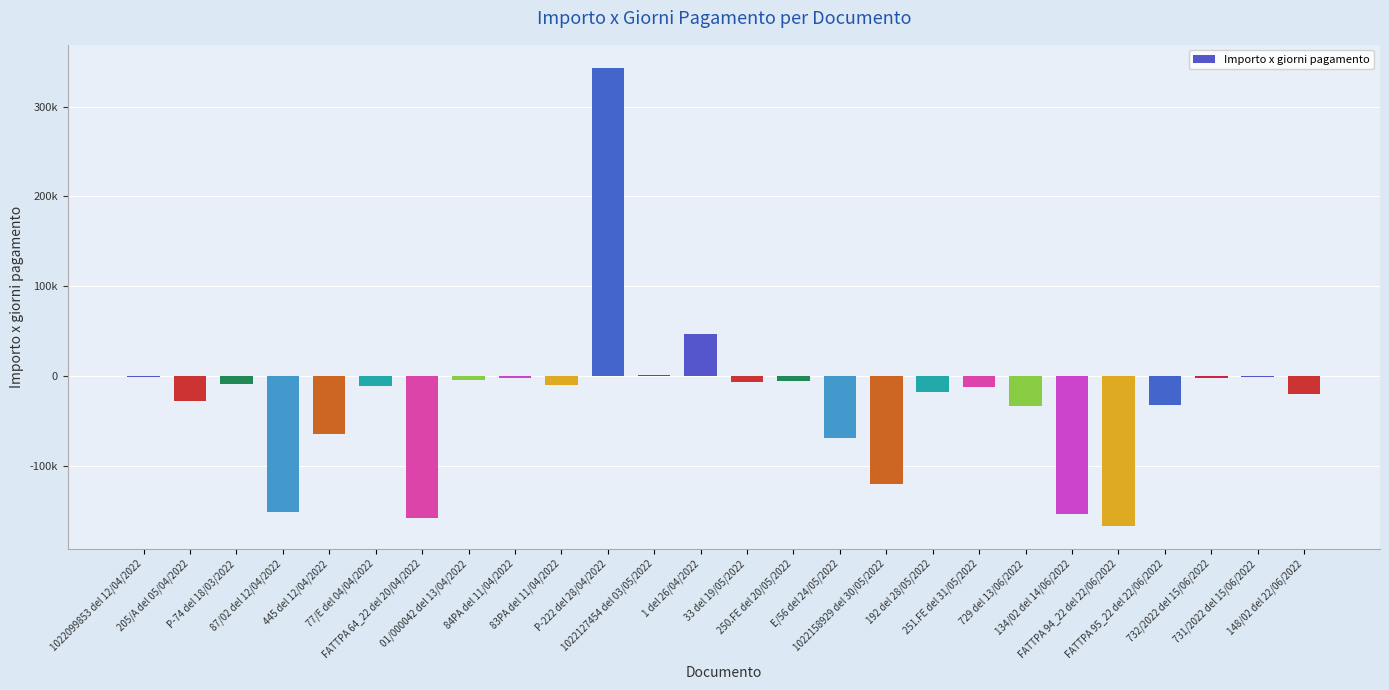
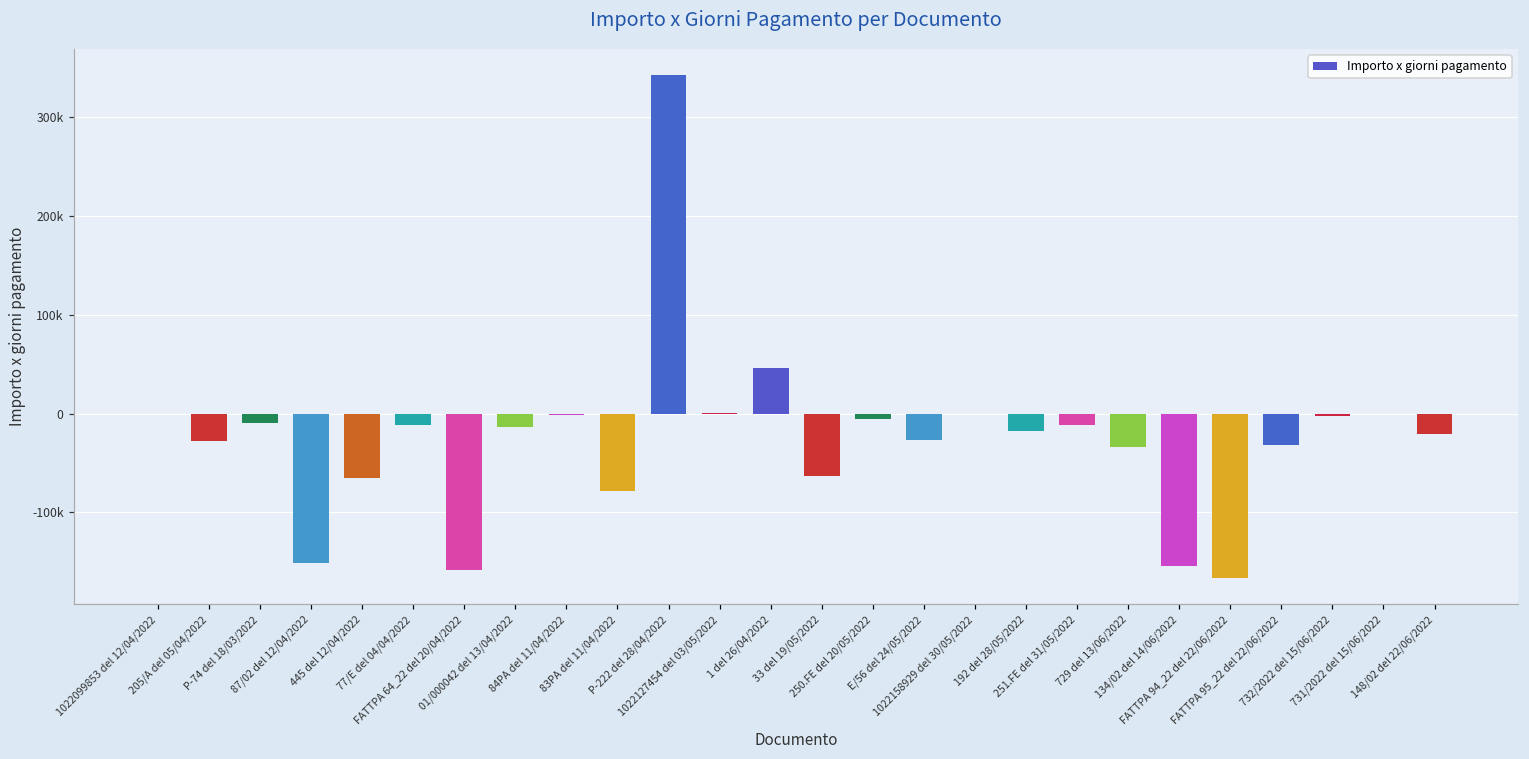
  {
    "205/A del 05/04/2022": -30000,
    "P-74 del 18/03/2022": -10000,
    "87/02 del 12/04/2022": -150000,
    "445 del 12/04/2022": -60000,
    "77/E del 04/04/2022": -10000,
    "FATTPA 64_22 del 20/04/2022": -160000,
-   "01/000042 del 13/04/2022": 0,
-   "83PA del 11/04/2022": -10000,
+   "01/000042 del 13/04/2022": -10000,
+   "83PA del 11/04/2022": -80000,
    "P-222 del 28/04/2022": 340000,
    "1 del 26/04/2022": 50000,
-   "33 del 19/05/2022": -10000,
+   "33 del 19/05/2022": -60000,
    "250.FE del 20/05/2022": -10000,
-   "E/56 del 24/05/2022": -70000,
-   "1022158929 del 30/05/2022": -120000,
+   "E/56 del 24/05/2022": -30000,
+   "1022158929 del 30/05/2022": 0,
    "192 del 28/05/2022": -20000,
    "251.FE del 31/05/2022": -10000,
    "729 del 13/06/2022": -30000,
    "134/02 del 14/06/2022": -150000,
    "FATTPA 94_22 del 22/06/2022": -170000,
    "FATTPA 95_22 del 22/06/2022": -30000,
    "148/02 del 22/06/2022": -20000
  }
